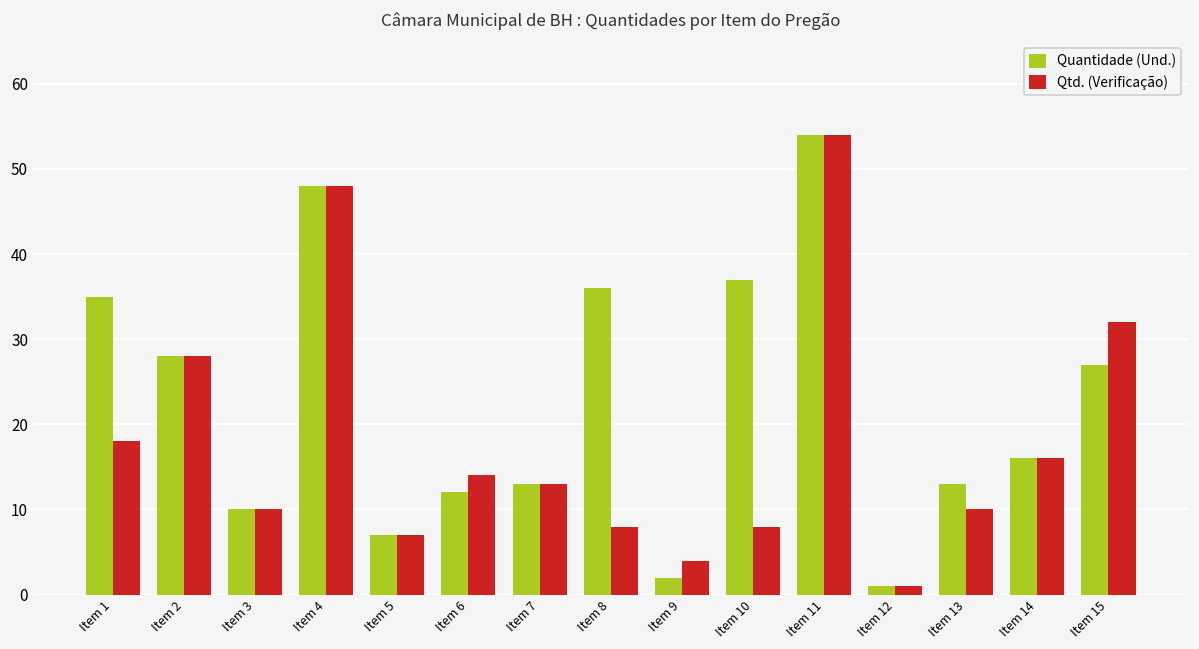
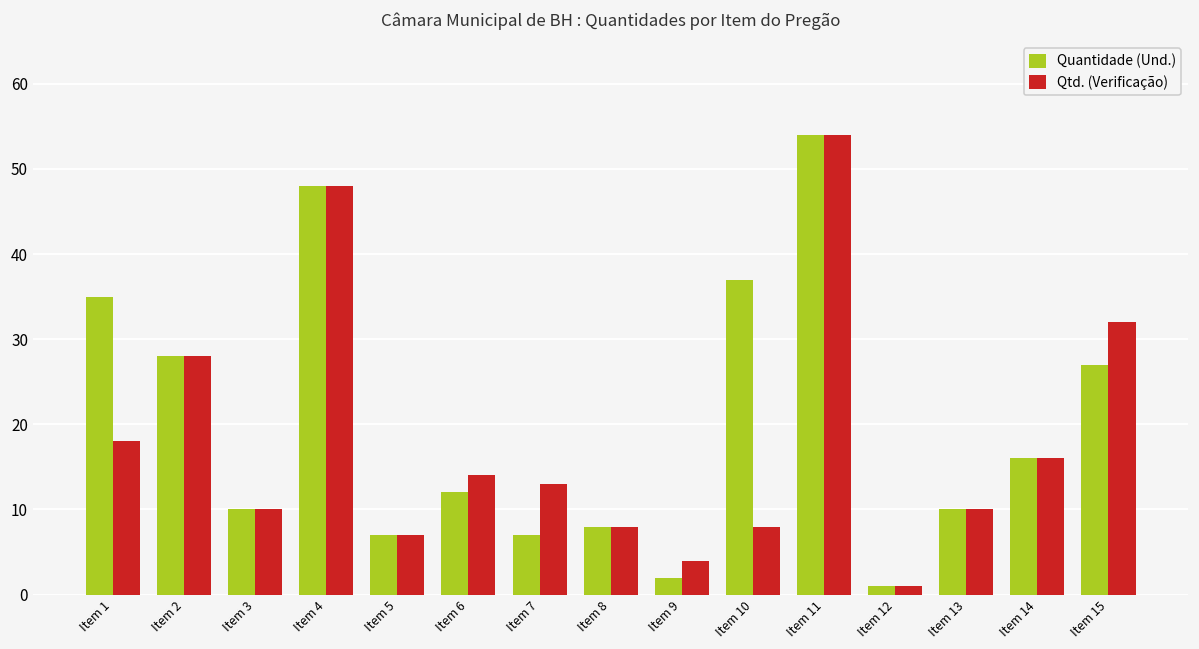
  {
    "Quantidade (Und.)": {
      "Item 1": 35,
      "Item 2": 28,
      "Item 3": 10,
      "Item 4": 48,
      "Item 5": 7,
      "Item 6": 12,
-     "Item 7": 13,
-     "Item 8": 36,
+     "Item 7": 7,
+     "Item 8": 8,
      "Item 9": 2,
      "Item 10": 37,
      "Item 11": 54,
      "Item 12": 1,
-     "Item 13": 13,
+     "Item 13": 10,
      "Item 14": 16,
      "Item 15": 27
    },
    "Qtd. (Verificação)": {
      "Item 1": 18,
      "Item 2": 28,
      "Item 3": 10,
      "Item 4": 48,
      "Item 5": 7,
      "Item 6": 14,
      "Item 7": 13,
      "Item 8": 8,
      "Item 9": 4,
      "Item 10": 8,
      "Item 11": 54,
      "Item 12": 1,
      "Item 13": 10,
      "Item 14": 16,
      "Item 15": 32
    }
  }
